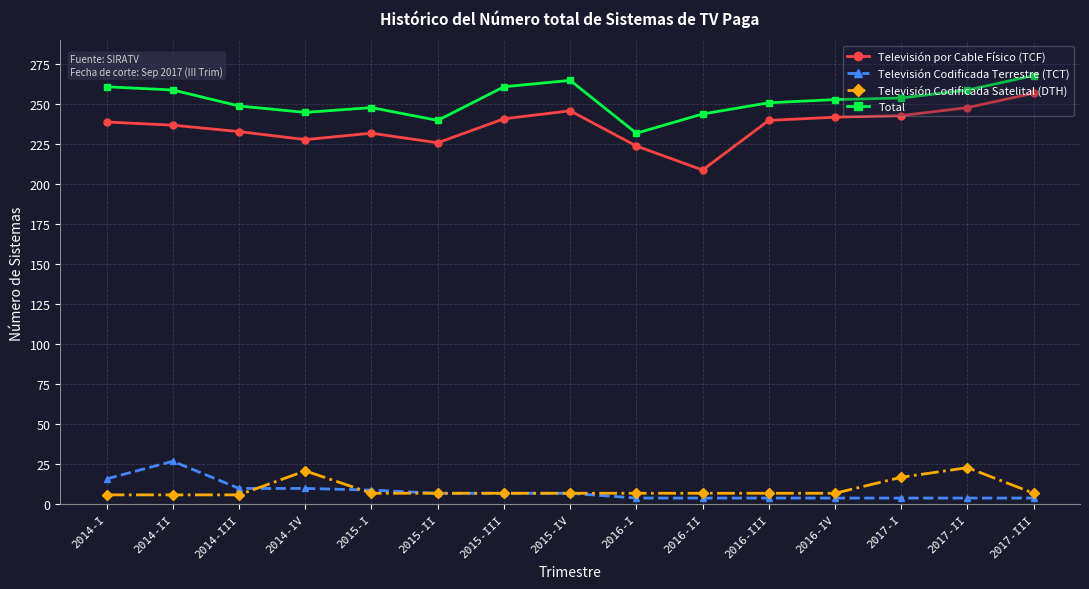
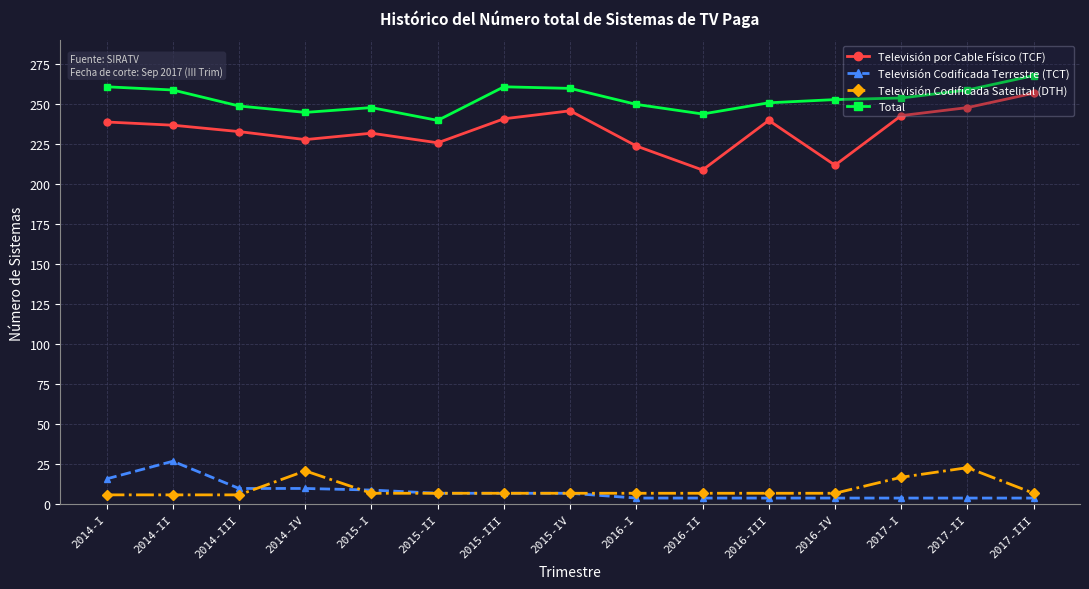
  {
    "Televisión por Cable Físico (TCF)": {
      "2014-I": 239,
      "2014-II": 237,
      "2014-III": 233,
      "2014-IV": 228,
      "2015-I": 232,
      "2015-II": 226,
      "2015-III": 241,
      "2015-IV": 246,
      "2016-I": 224,
      "2016-II": 209,
      "2016-III": 240,
-     "2016-IV": 242
+     "2016-IV": 212
    },
    "Televisión Codificada Terrestre (TCT)": {
      "2014-I": 16,
      "2014-II": 27,
      "2014-III": 10,
      "2014-IV": 10,
      "2015-I": 9,
      "2016-I": 4,
      "2016-II": 4,
      "2016-III": 4,
      "2016-IV": 4,
      "2017-I": 4,
      "2017-II": 4,
      "2017-III": 4
    },
    "Televisión Codificada Satelital (DTH)": {
      "2014-I": 6,
      "2014-II": 6,
      "2014-III": 6,
      "2014-IV": 21,
      "2015-I": 7,
      "2016-I": 7,
      "2016-II": 7,
      "2016-III": 7,
      "2016-IV": 7,
      "2017-I": 17,
      "2017-II": 23,
      "2017-III": 7
    },
    "Total": {
      "2014-II": 259,
      "2014-III": 249,
      "2014-IV": 245,
      "2015-I": 248,
      "2015-II": 240,
      "2015-III": 261,
-     "2015-IV": 265,
-     "2016-I": 232,
+     "2015-IV": 260,
+     "2016-I": 250,
      "2016-II": 244,
      "2016-III": 251,
      "2016-IV": 253
    }
  }
